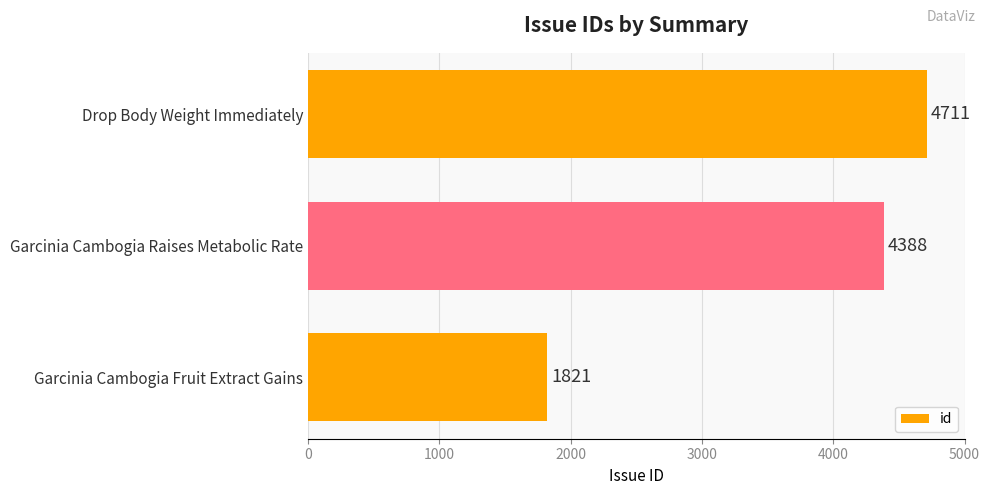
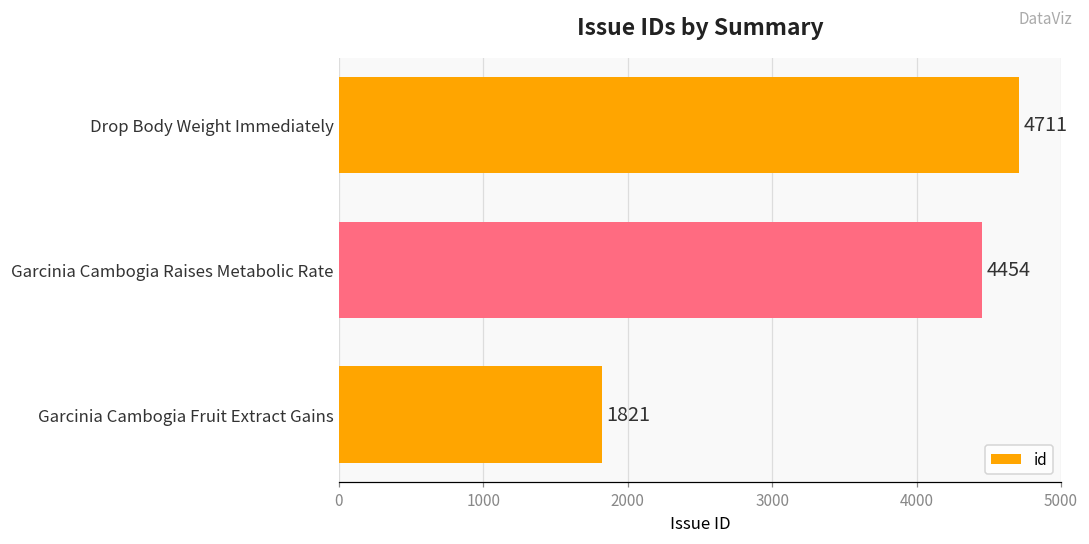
  {
    "Drop Body Weight Immediately": 4711,
-   "Garcinia Cambogia Raises Metabolic Rate": 4388,
+   "Garcinia Cambogia Raises Metabolic Rate": 4454,
    "Garcinia Cambogia Fruit Extract Gains": 1821
  }
